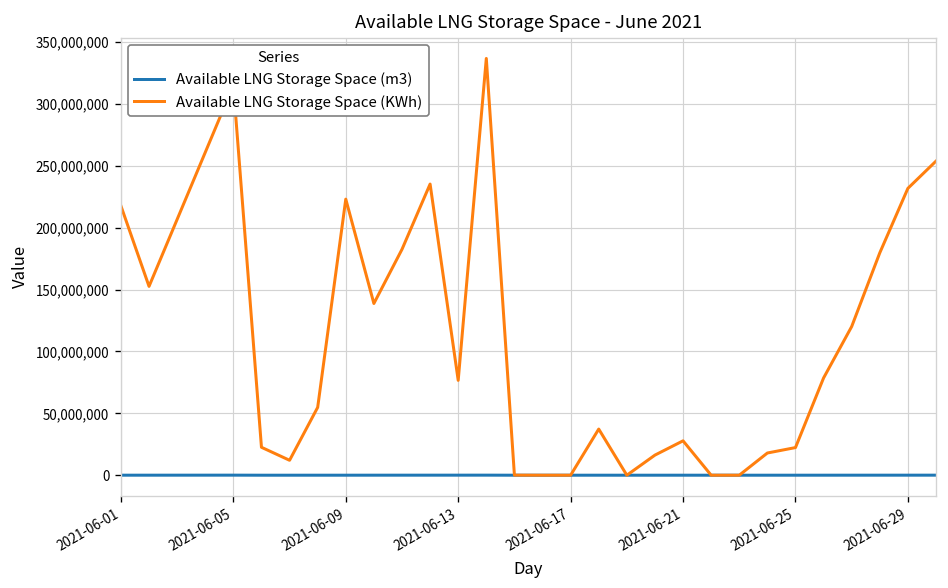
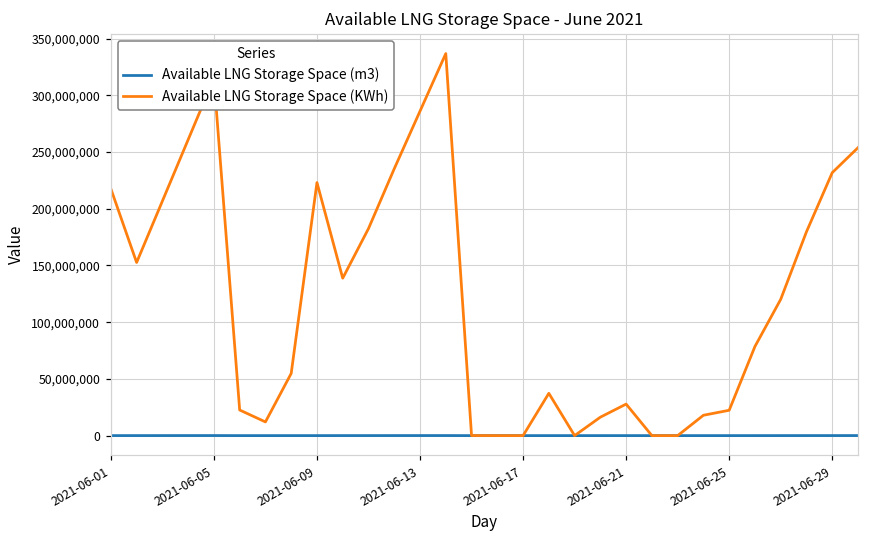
  {
    "Available LNG Storage Space (m3)": {
      "2021-06-01": "0",
      "2021-06-05": "0",
      "2021-06-09": "0",
      "2021-06-13": "0",
      "2021-06-21": "0",
      "2021-06-25": "0",
      "2021-06-29": "0"
    },
    "Available LNG Storage Space (KWh)": {
      "2021-06-01": "218,000,000",
      "2021-06-09": "223,000,000",
-     "2021-06-13": "77,000,000",
+     "2021-06-13": "286,000,000",
      "2021-06-21": "28,000,000",
      "2021-06-25": "22,000,000",
      "2021-06-29": "232,000,000"
    }
  }
